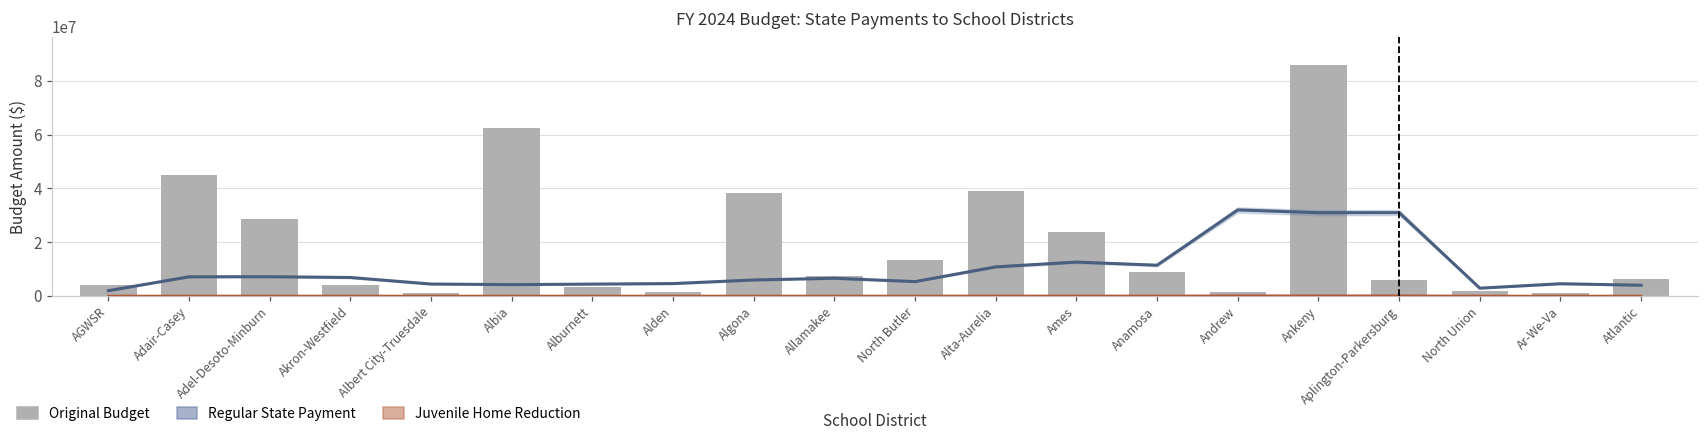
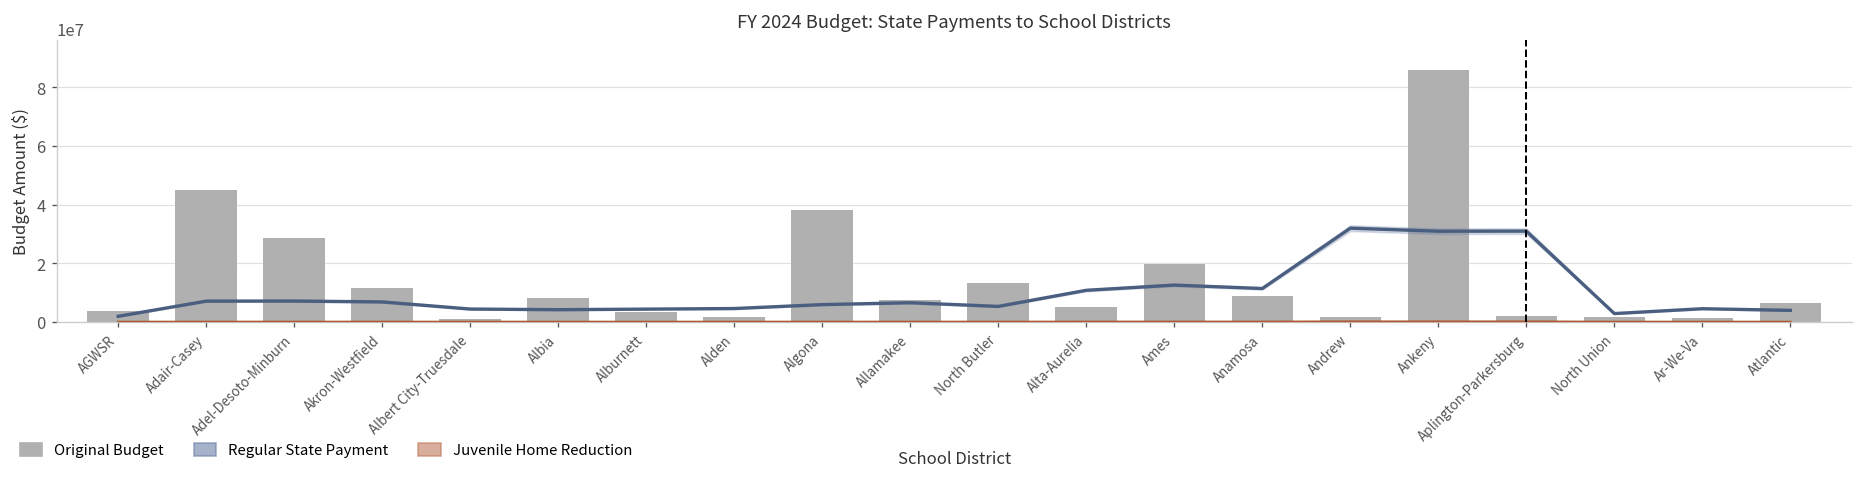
  {
    "Original Budget": {
      "AGWSR": 4000000,
      "Adair-Casey": 45000000,
      "Adel-Desoto-Minburn": 29000000,
-     "Akron-Westfield": 4000000,
+     "Akron-Westfield": 12000000,
      "Albert City-Truesdale": 1000000,
-     "Albia": 63000000,
+     "Albia": 8000000,
      "Alburnett": 3000000,
      "Alden": 2000000,
      "Algona": 38000000,
      "Allamakee": 7000000,
      "North Butler": 13000000,
-     "Alta-Aurelia": 39000000,
-     "Ames": 24000000,
+     "Alta-Aurelia": 5000000,
+     "Ames": 20000000,
      "Anamosa": 9000000,
      "Andrew": 2000000,
      "Ankeny": 86000000,
-     "Aplington-Parkersburg": 6000000,
+     "Aplington-Parkersburg": 2000000,
      "North Union": 2000000,
      "Ar-We-Va": 1000000,
      "Atlantic": 6000000
    }
  }
